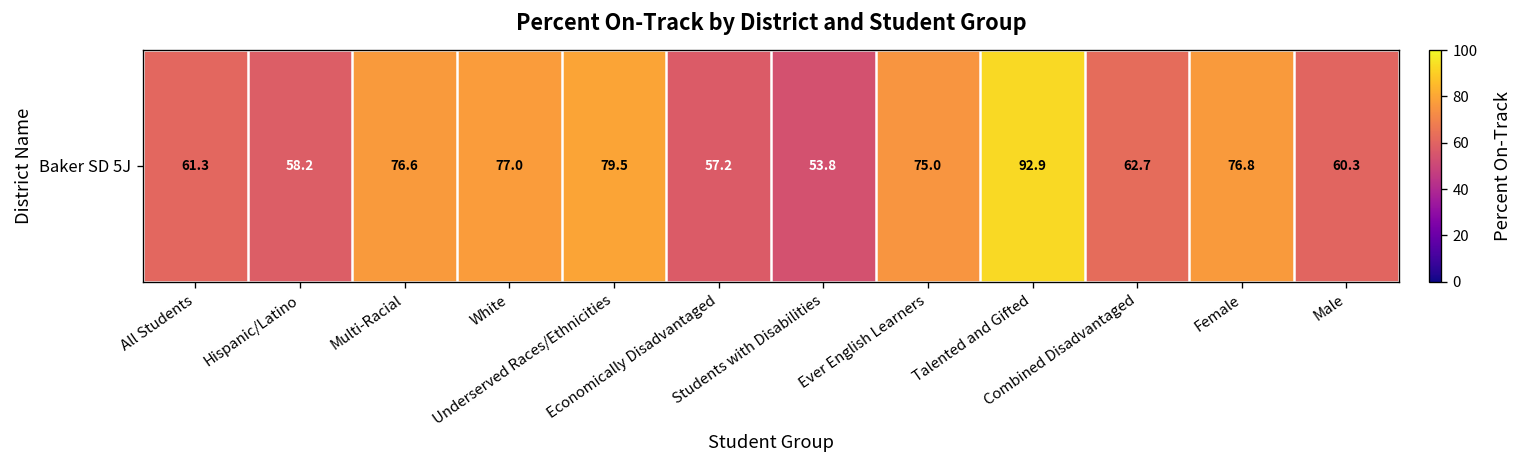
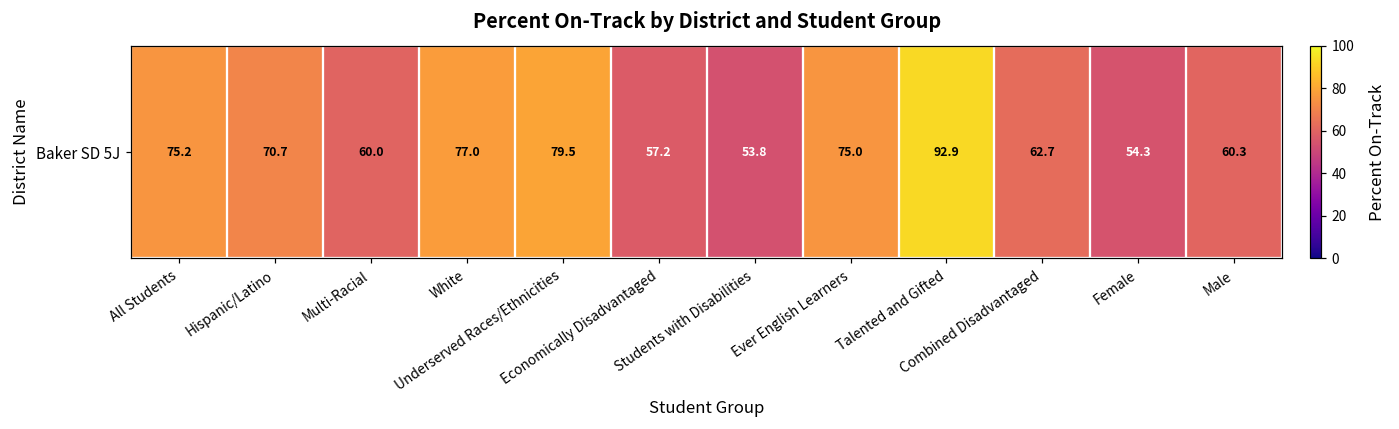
  {
    "Baker SD 5J": {
-     "All Students": 61.3,
-     "Hispanic/Latino": 58.2,
-     "Multi-Racial": 76.6,
+     "All Students": 75.2,
+     "Hispanic/Latino": 70.7,
+     "Multi-Racial": 60.0,
      "White": 77.0,
      "Underserved Races/Ethnicities": 79.5,
      "Economically Disadvantaged": 57.2,
      "Students with Disabilities": 53.8,
      "Ever English Learners": 75.0,
      "Talented and Gifted": 92.9,
      "Combined Disadvantaged": 62.7,
-     "Female": 76.8,
+     "Female": 54.3,
      "Male": 60.3
    }
  }
